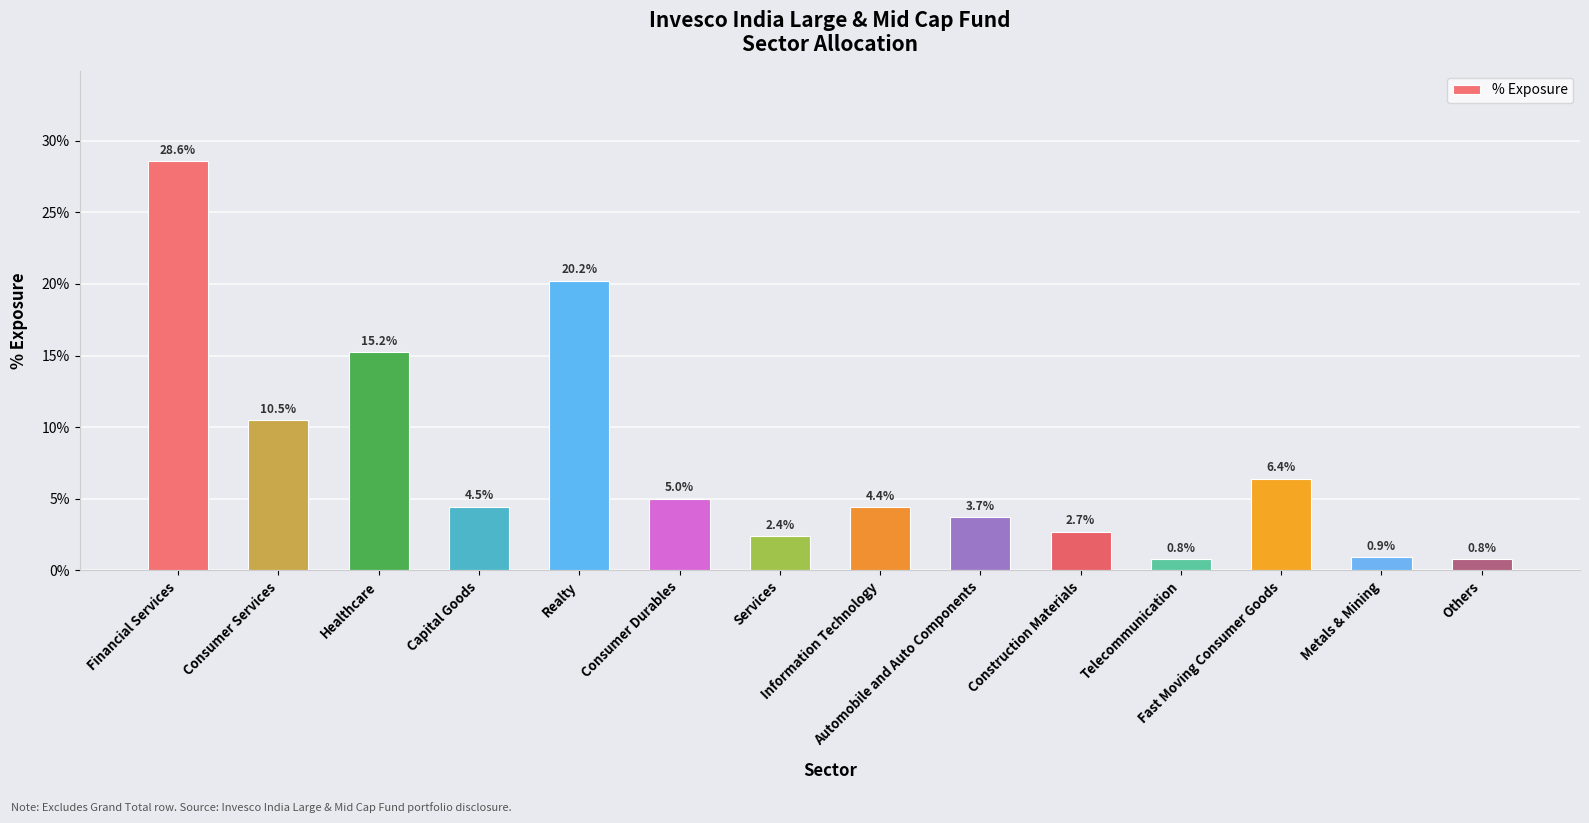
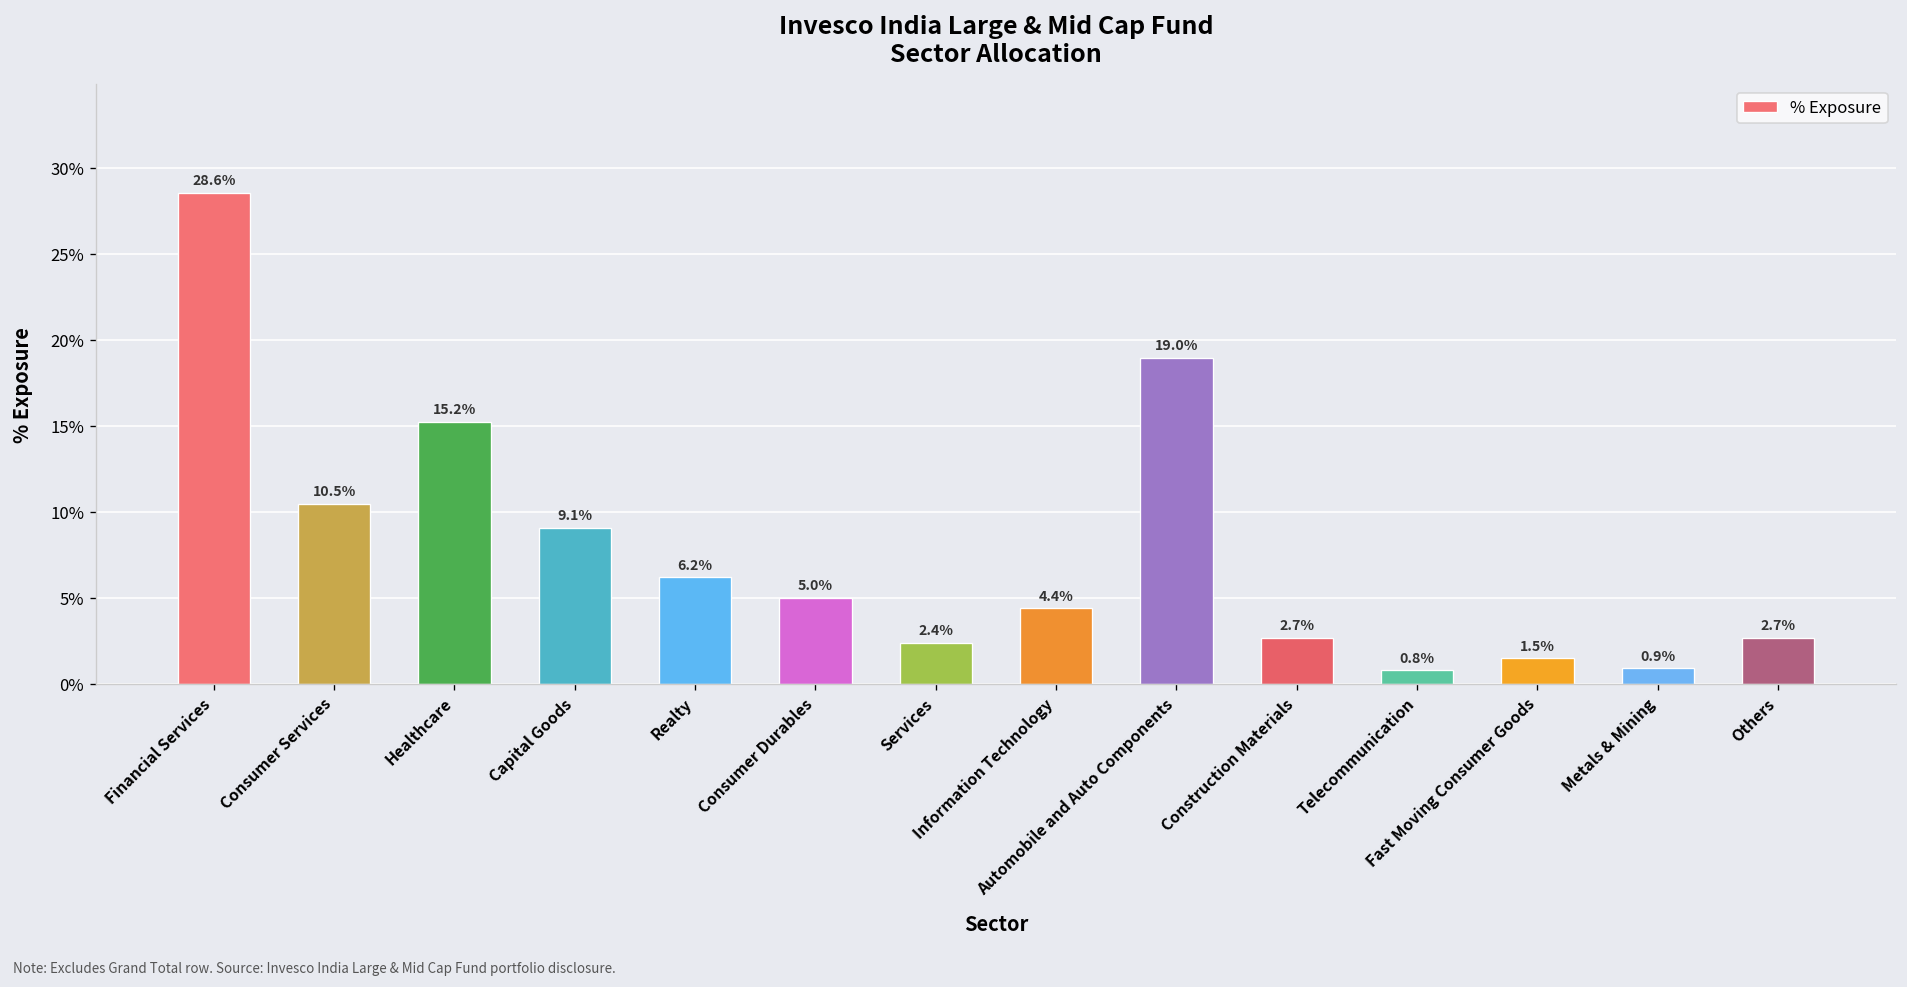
  {
    "Financial Services": "28.6%",
    "Consumer Services": "10.5%",
    "Healthcare": "15.2%",
-   "Capital Goods": "4.5%",
-   "Realty": "20.2%",
+   "Capital Goods": "9.1%",
+   "Realty": "6.2%",
    "Consumer Durables": "5.0%",
    "Services": "2.4%",
    "Information Technology": "4.4%",
-   "Automobile and Auto Components": "3.7%",
+   "Automobile and Auto Components": "19.0%",
    "Construction Materials": "2.7%",
    "Telecommunication": "0.8%",
-   "Fast Moving Consumer Goods": "6.4%",
+   "Fast Moving Consumer Goods": "1.5%",
    "Metals & Mining": "0.9%",
-   "Others": "0.8%"
+   "Others": "2.7%"
  }
